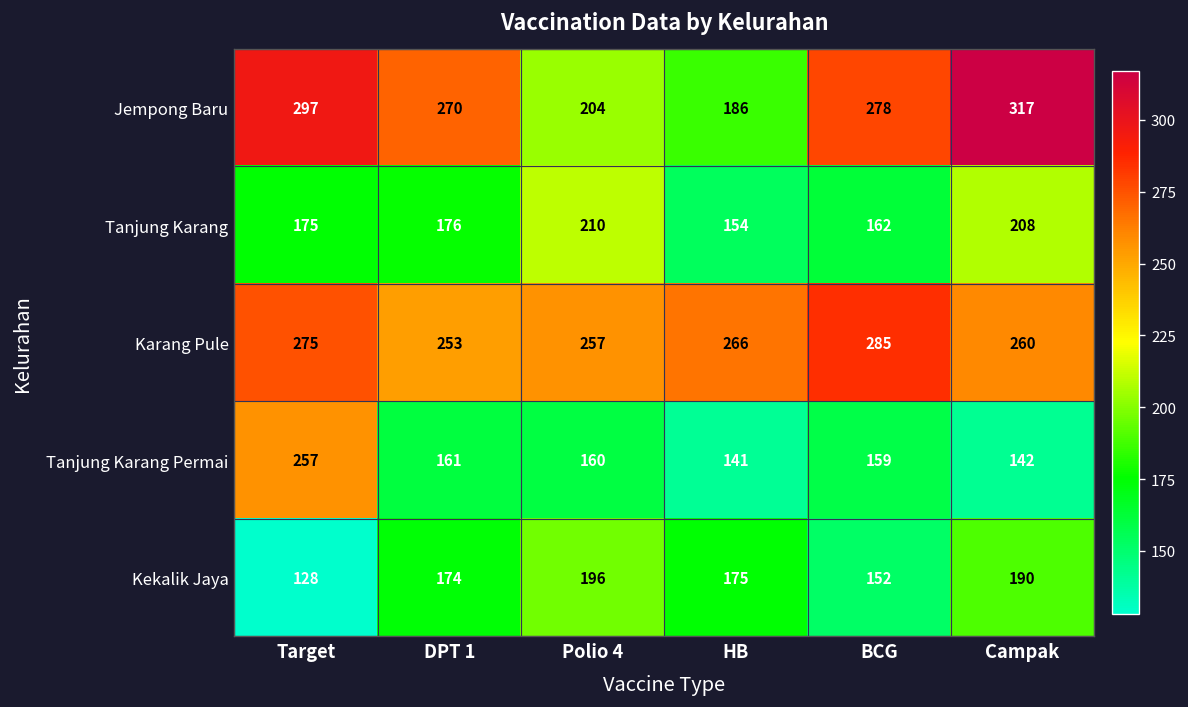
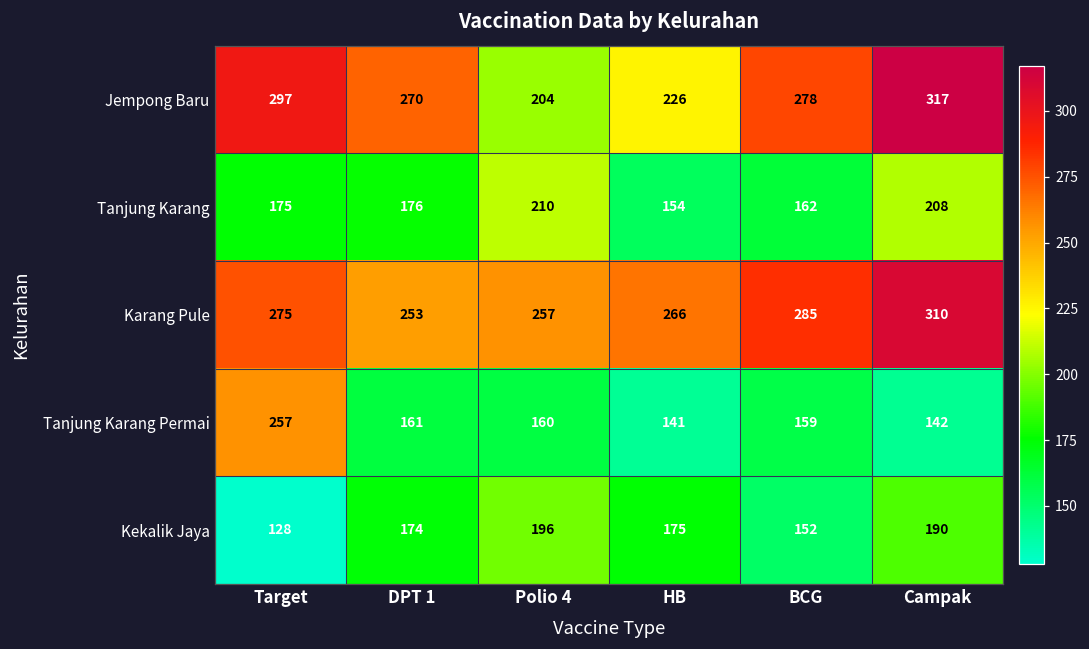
  {
    "Jempong Baru": {
      "Target": 297,
      "DPT 1": 270,
      "Polio 4": 204,
-     "HB": 186,
+     "HB": 226,
      "BCG": 278,
      "Campak": 317
    },
    "Tanjung Karang": {
      "Target": 175,
      "DPT 1": 176,
      "Polio 4": 210,
      "HB": 154,
      "BCG": 162,
      "Campak": 208
    },
    "Karang Pule": {
      "Target": 275,
      "DPT 1": 253,
      "Polio 4": 257,
      "HB": 266,
      "BCG": 285,
-     "Campak": 260
+     "Campak": 310
    },
    "Tanjung Karang Permai": {
      "Target": 257,
      "DPT 1": 161,
      "Polio 4": 160,
      "HB": 141,
      "BCG": 159,
      "Campak": 142
    },
    "Kekalik Jaya": {
      "Target": 128,
      "DPT 1": 174,
      "Polio 4": 196,
      "HB": 175,
      "BCG": 152,
      "Campak": 190
    }
  }
